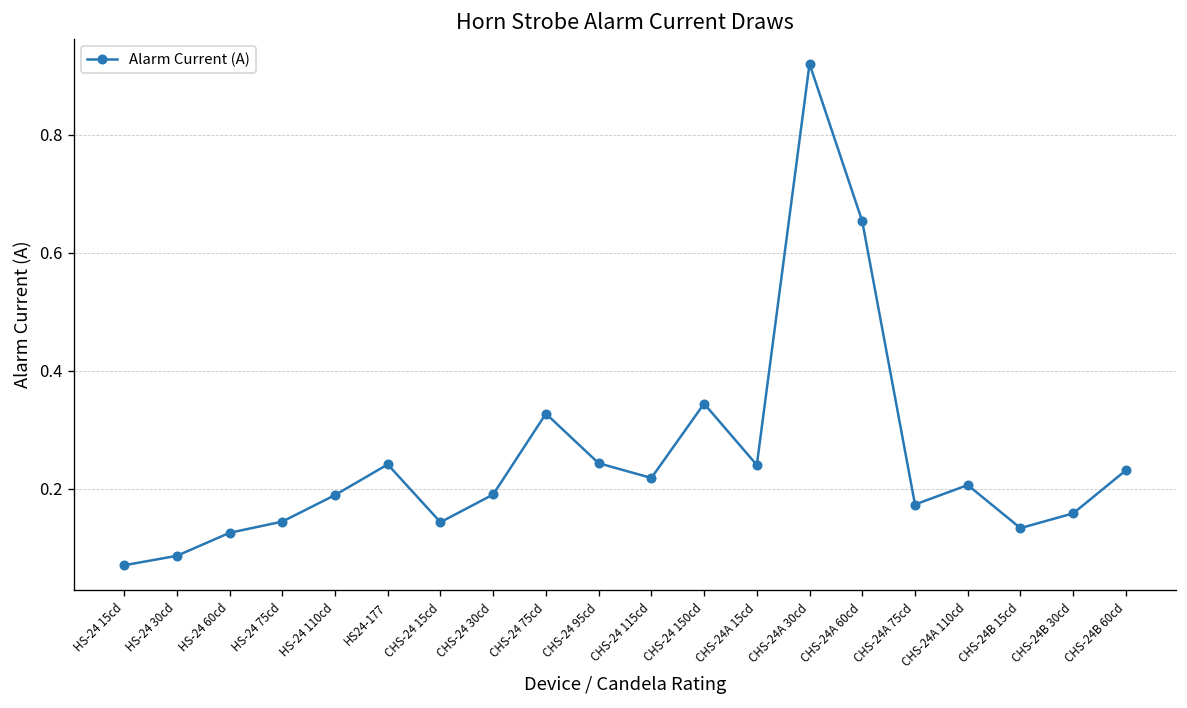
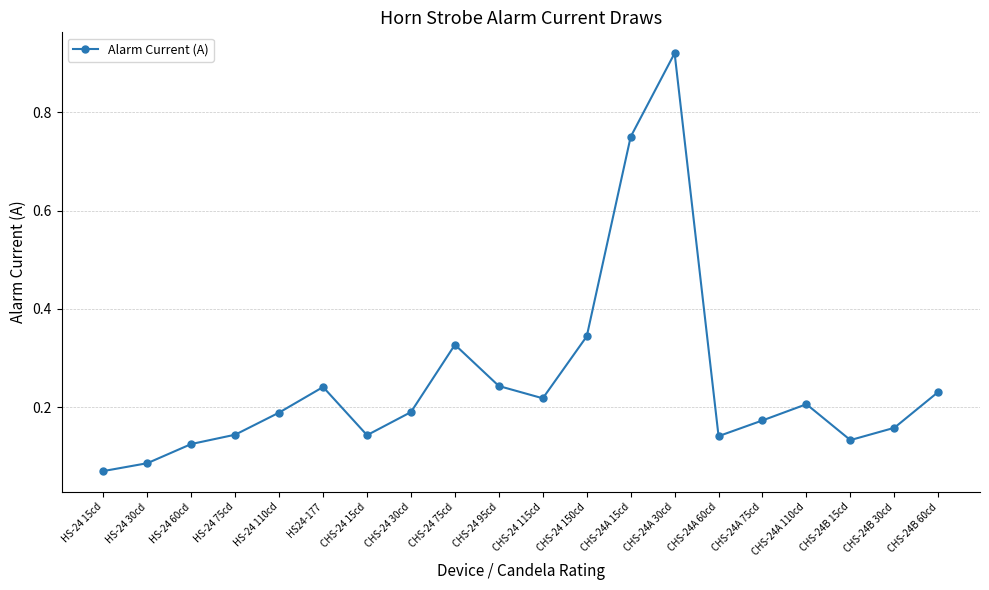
  {
    "HS-24 15cd": 0.07,
    "HS-24 30cd": 0.09,
    "HS-24 60cd": 0.13,
    "HS-24 75cd": 0.14,
    "HS-24 110cd": 0.19,
    "HS24-177": 0.24,
    "CHS-24 15cd": 0.14,
    "CHS-24 30cd": 0.19,
    "CHS-24 75cd": 0.33,
    "CHS-24 95cd": 0.24,
    "CHS-24 115cd": 0.22,
    "CHS-24 150cd": 0.34,
-   "CHS-24A 15cd": 0.24,
+   "CHS-24A 15cd": 0.75,
    "CHS-24A 30cd": 0.92,
-   "CHS-24A 60cd": 0.65,
+   "CHS-24A 60cd": 0.14,
    "CHS-24A 75cd": 0.17,
    "CHS-24A 110cd": 0.21,
    "CHS-24B 15cd": 0.13,
    "CHS-24B 30cd": 0.16,
    "CHS-24B 60cd": 0.23
  }
